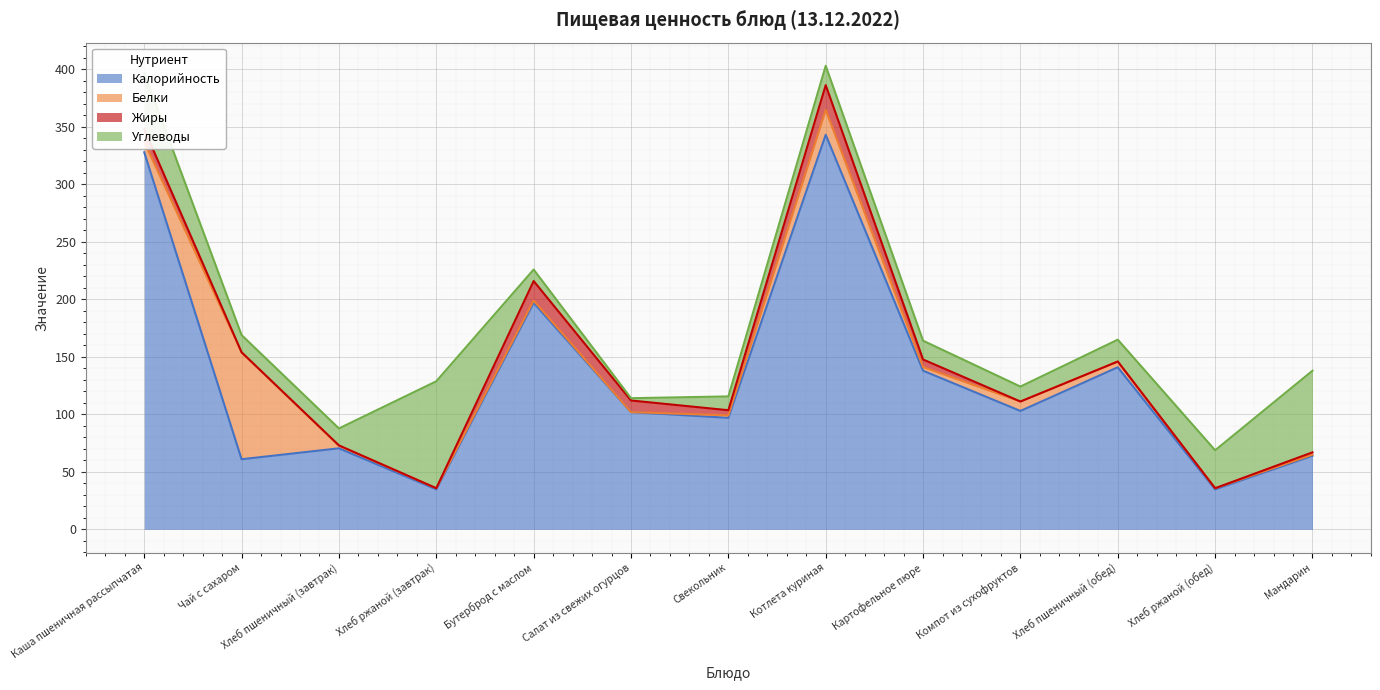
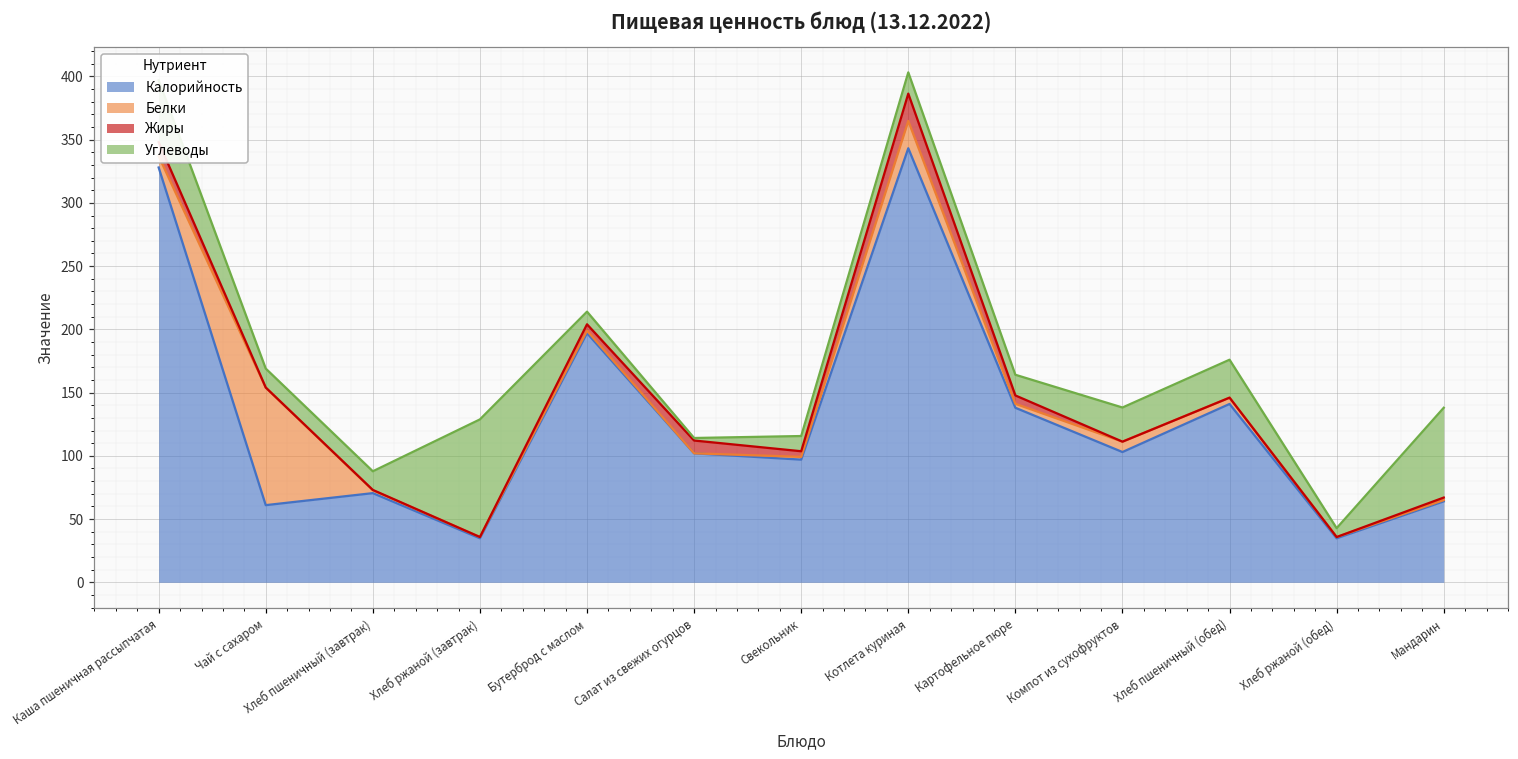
  {
    "Калорийность": {
      "Каша пшеничная рассыпчатая": 328,
      "Чай с сахаром": 61,
      "Хлеб пшеничный (завтрак)": 71,
      "Свекольник": 97,
      "Котлета куриная": 343,
      "Картофельное пюре": 138,
      "Компот из сухофруктов": 103,
      "Хлеб пшеничный (обед)": 141
    },
    "Белки": {
      "Свекольник": 2,
      "Котлета куриная": 22,
      "Картофельное пюре": 3
    },
    "Жиры": {
-     "Бутерброд с маслом": 17,
+     "Бутерброд с маслом": 5,
      "Свекольник": 4,
      "Котлета куриная": 22,
      "Картофельное пюре": 7
    },
    "Углеводы": {
      "Чай с сахаром": 15,
      "Хлеб пшеничный (завтрак)": 15,
      "Хлеб ржаной (завтрак)": 93,
      "Бутерброд с маслом": 10,
      "Свекольник": 12,
      "Котлета куриная": 17,
      "Картофельное пюре": 16,
-     "Компот из сухофруктов": 13,
-     "Хлеб пшеничный (обед)": 19,
-     "Хлеб ржаной (обед)": 33,
+     "Компот из сухофруктов": 27,
+     "Хлеб пшеничный (обед)": 30,
+     "Хлеб ржаной (обед)": 7,
      "Мандарин": 71
    }
  }
